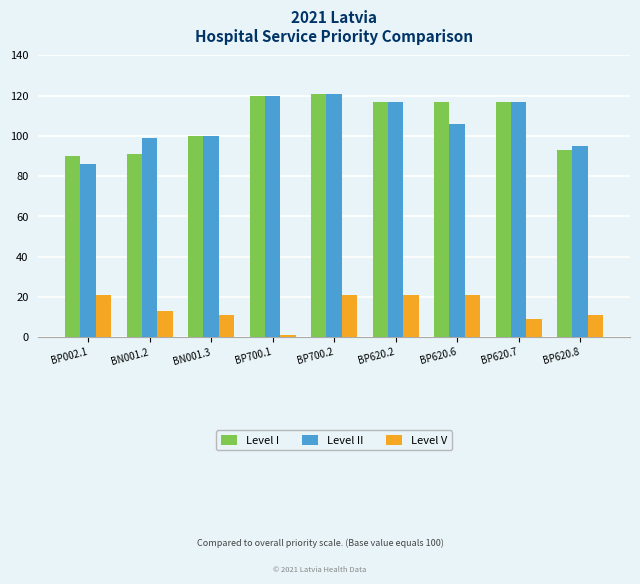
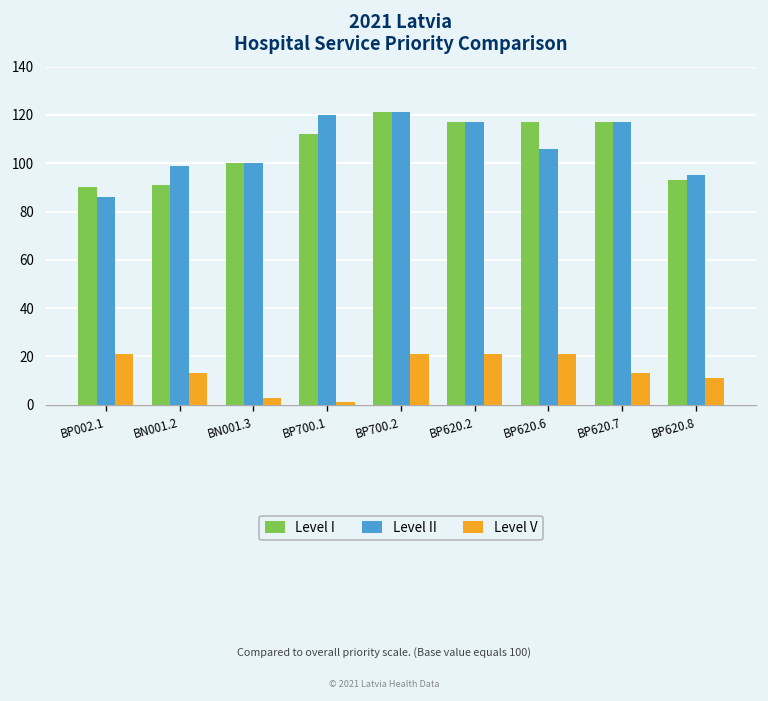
  {
    "Level I": {
      "BP002.1": 90,
      "BN001.2": 91,
      "BN001.3": 100,
-     "BP700.1": 120,
+     "BP700.1": 112,
      "BP700.2": 121,
      "BP620.2": 117,
      "BP620.6": 117,
      "BP620.7": 117,
      "BP620.8": 93
    },
    "Level II": {
      "BP002.1": 86,
      "BN001.2": 99,
      "BN001.3": 100,
      "BP700.1": 120,
      "BP700.2": 121,
      "BP620.2": 117,
      "BP620.6": 106,
      "BP620.7": 117,
      "BP620.8": 95
    },
    "Level V": {
      "BP002.1": 21,
      "BN001.2": 13,
-     "BN001.3": 11,
+     "BN001.3": 3,
      "BP700.2": 21,
      "BP620.2": 21,
      "BP620.6": 21,
-     "BP620.7": 9,
+     "BP620.7": 13,
      "BP620.8": 11
    }
  }
